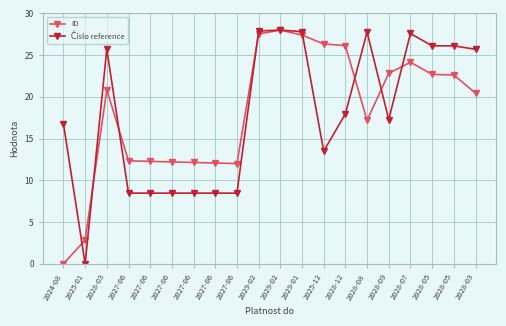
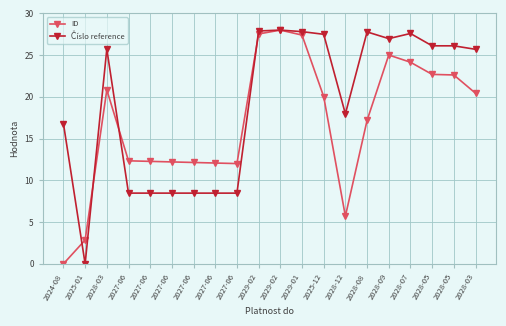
  {
    "ID": {
      "2024-08": 0,
      "2025-01": 3,
      "2029-01": 27,
-     "2025-12": 26,
-     "2028-12": 26,
+     "2025-12": 20,
+     "2028-12": 6,
      "2028-08": 17,
-     "2028-09": 23,
+     "2028-09": 25,
      "2028-07": 24
    },
    "Číslo reference": {
      "2024-08": 17,
      "2025-01": 0,
      "2029-01": 28,
-     "2025-12": 13,
+     "2025-12": 27,
      "2028-12": 18,
      "2028-08": 28,
-     "2028-09": 17,
+     "2028-09": 27,
      "2028-07": 28
    }
  }
